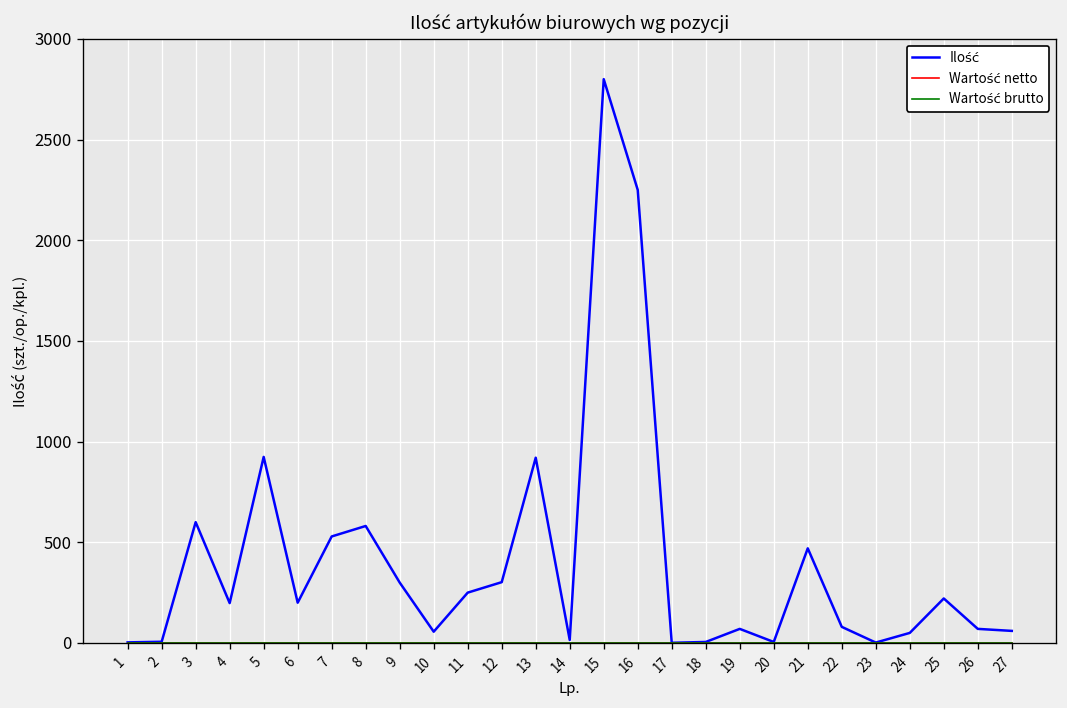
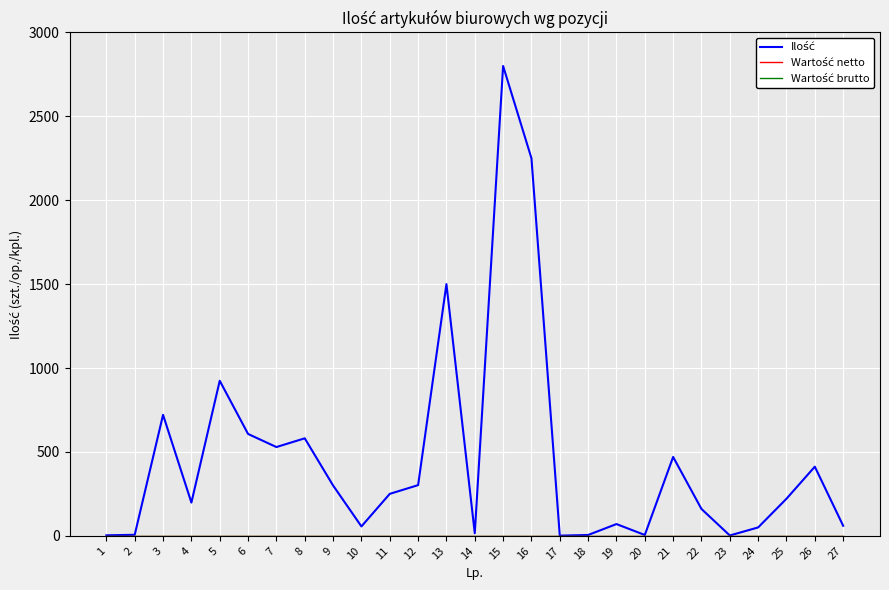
  {
    "Ilość": {
-     "3": 600,
+     "3": 720,
      "4": 200,
      "5": 920,
-     "6": 200,
+     "6": 610,
      "7": 530,
      "8": 580,
      "9": 300,
      "10": 60,
      "11": 250,
      "12": 300,
-     "13": 920,
+     "13": 1500,
      "15": 2800,
      "16": 2250,
      "19": 70,
      "21": 470,
-     "22": 80,
+     "22": 160,
      "24": 50,
      "25": 220,
-     "26": 70,
+     "26": 410,
      "27": 60
    },
    "Wartość brutto": {
      "3": 0,
      "4": 0,
      "5": 0,
      "6": 0,
      "7": 0,
      "8": 0,
      "9": 0,
      "10": 0,
      "11": 0,
      "12": 0,
      "13": 0,
      "15": 0,
      "16": 0,
      "19": 0,
      "21": 0,
      "22": 0,
      "24": 0,
      "25": 0,
      "26": 0,
      "27": 0
    }
  }
